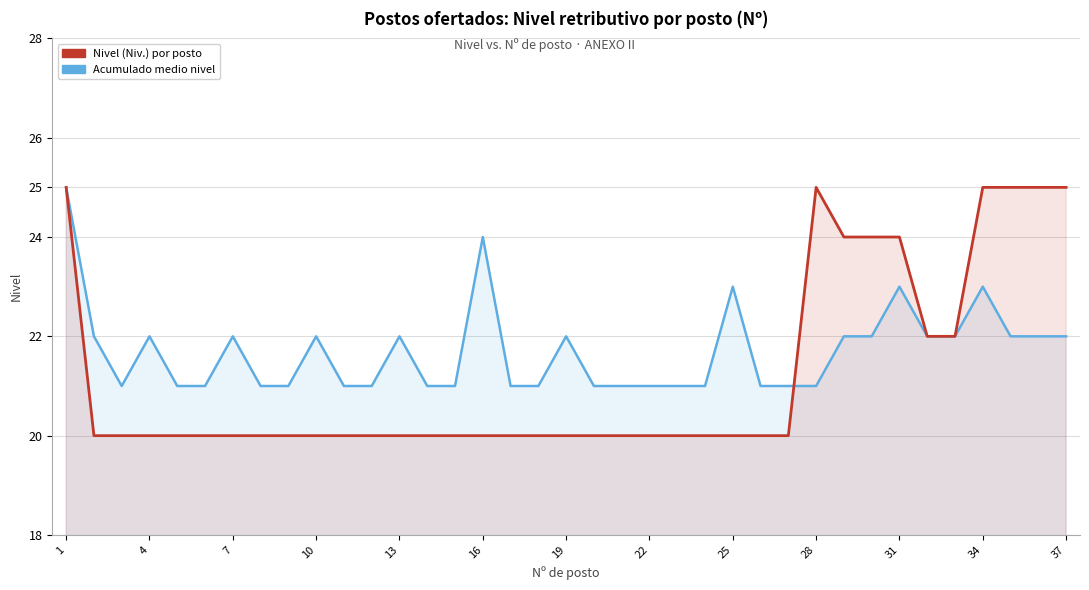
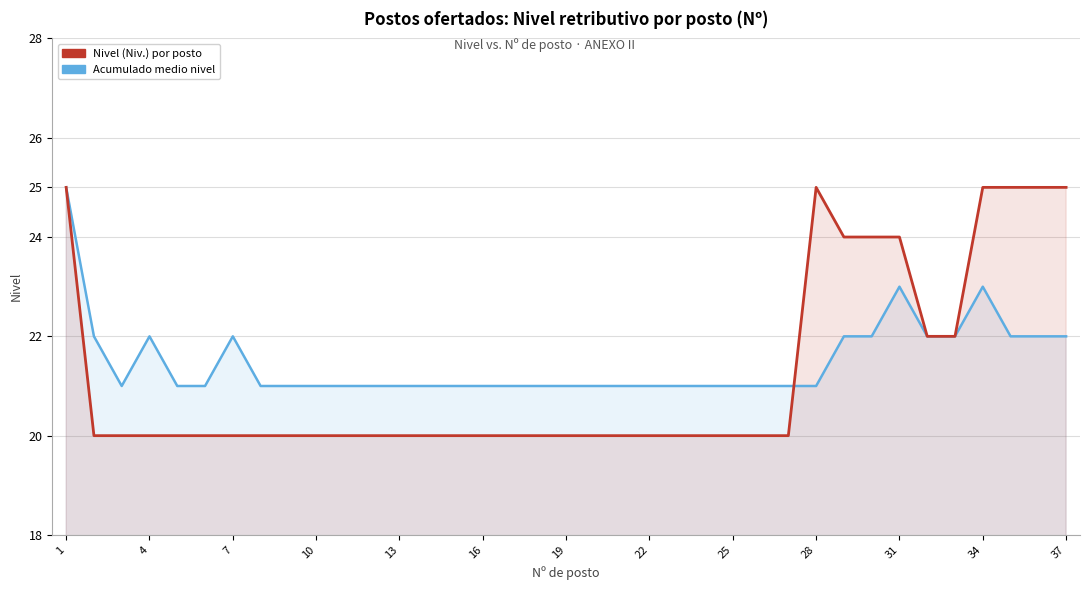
  {
    "Acumulado medio nivel": {
      "4": 22,
      "7": 22,
-     "10": 22,
-     "13": 22,
-     "16": 24,
-     "19": 22,
+     "10": 21,
+     "13": 21,
+     "16": 21,
+     "19": 21,
      "22": 21,
-     "25": 23,
+     "25": 21,
      "28": 21,
      "31": 23,
      "34": 23,
      "37": 22
    },
    "Nivel (Niv.) por posto": {
      "4": 20,
      "7": 20,
      "10": 20,
      "13": 20,
      "16": 20,
      "19": 20,
      "22": 20,
      "25": 20,
      "28": 25,
      "31": 24,
      "34": 25,
      "37": 25
    }
  }
